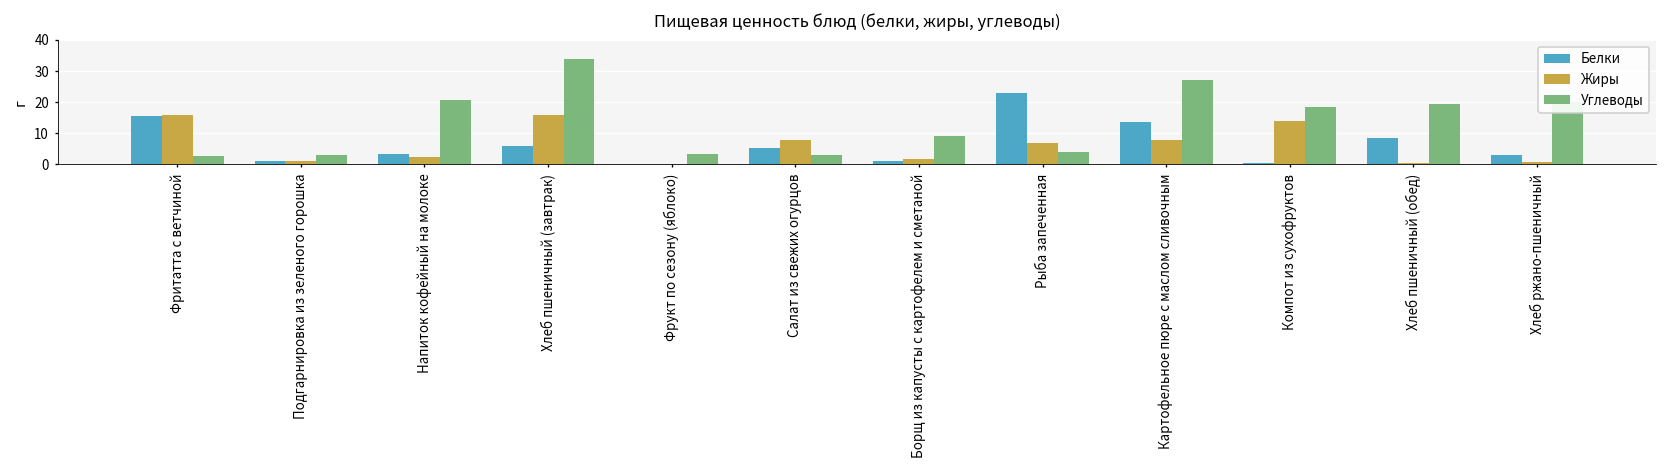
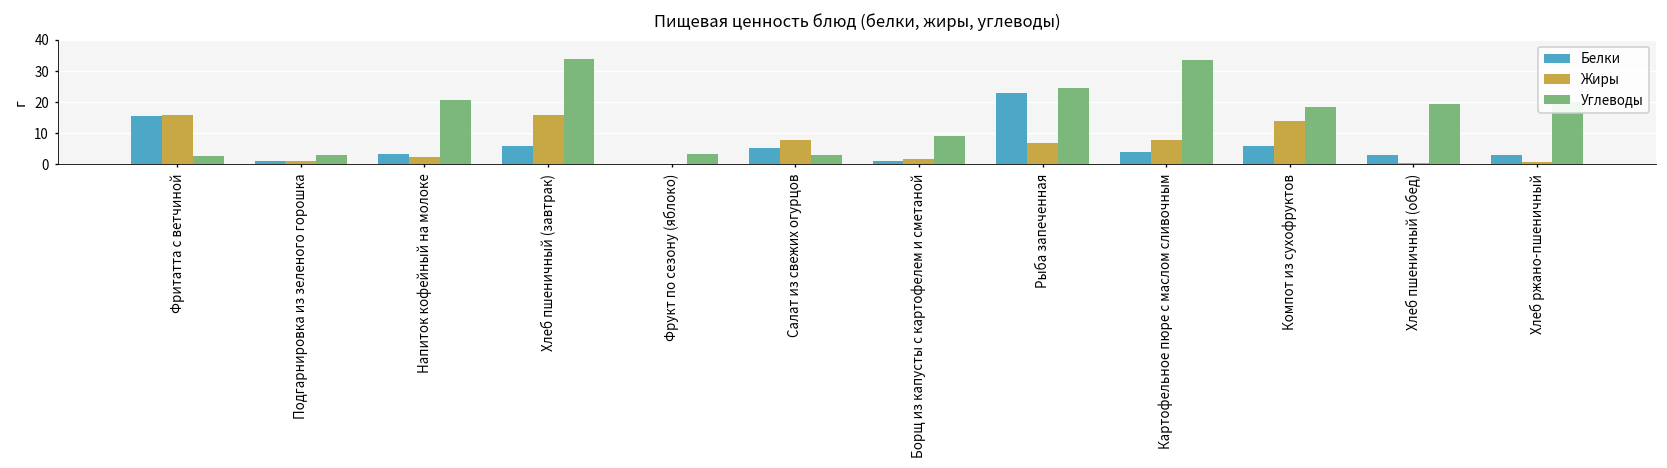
  {
    "Белки": {
      "Фритатта с ветчиной": 15,
      "Подгарнировка из зеленого горошка": 1,
      "Напиток кофейный на молоке": 3,
      "Хлеб пшеничный (завтрак)": 6,
      "Фрукт по сезону (яблоко)": 0,
      "Салат из свежих огурцов": 5,
      "Борщ из капусты с картофелем и сметаной": 1,
      "Рыба запеченная": 23,
-     "Картофельное пюре с маслом сливочным": 14,
-     "Компот из сухофруктов": 1,
-     "Хлеб пшеничный (обед)": 8,
+     "Картофельное пюре с маслом сливочным": 4,
+     "Компот из сухофруктов": 6,
+     "Хлеб пшеничный (обед)": 3,
      "Хлеб ржано-пшеничный": 3
    },
    "Жиры": {
      "Фритатта с ветчиной": 16,
      "Подгарнировка из зеленого горошка": 1,
      "Напиток кофейный на молоке": 3,
      "Хлеб пшеничный (завтрак)": 16,
      "Фрукт по сезону (яблоко)": 0,
      "Салат из свежих огурцов": 8,
      "Борщ из капусты с картофелем и сметаной": 2,
      "Рыба запеченная": 7,
      "Картофельное пюре с маслом сливочным": 8,
      "Компот из сухофруктов": 14
    },
    "Углеводы": {
      "Фритатта с ветчиной": 3,
      "Подгарнировка из зеленого горошка": 3,
      "Напиток кофейный на молоке": 21,
      "Хлеб пшеничный (завтрак)": 34,
      "Фрукт по сезону (яблоко)": 3,
      "Салат из свежих огурцов": 3,
      "Борщ из капусты с картофелем и сметаной": 9,
-     "Рыба запеченная": 4,
-     "Картофельное пюре с маслом сливочным": 27,
+     "Рыба запеченная": 25,
+     "Картофельное пюре с маслом сливочным": 34,
      "Компот из сухофруктов": 19,
      "Хлеб пшеничный (обед)": 19
    }
  }
